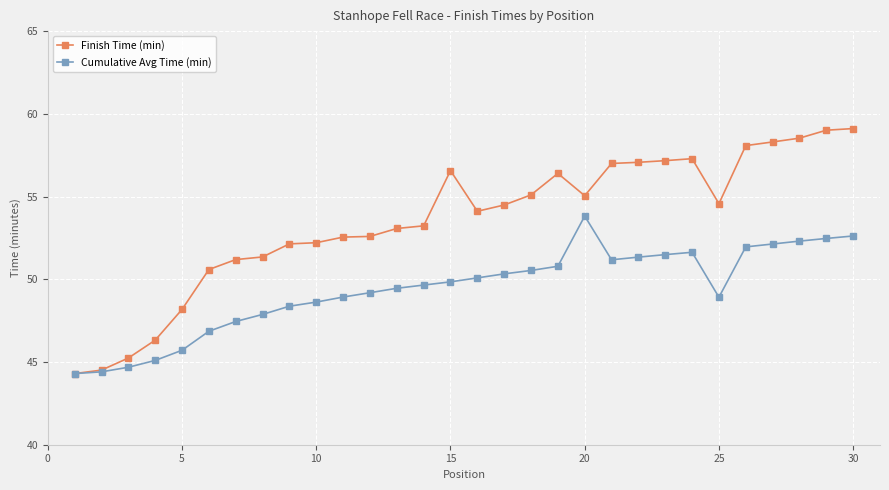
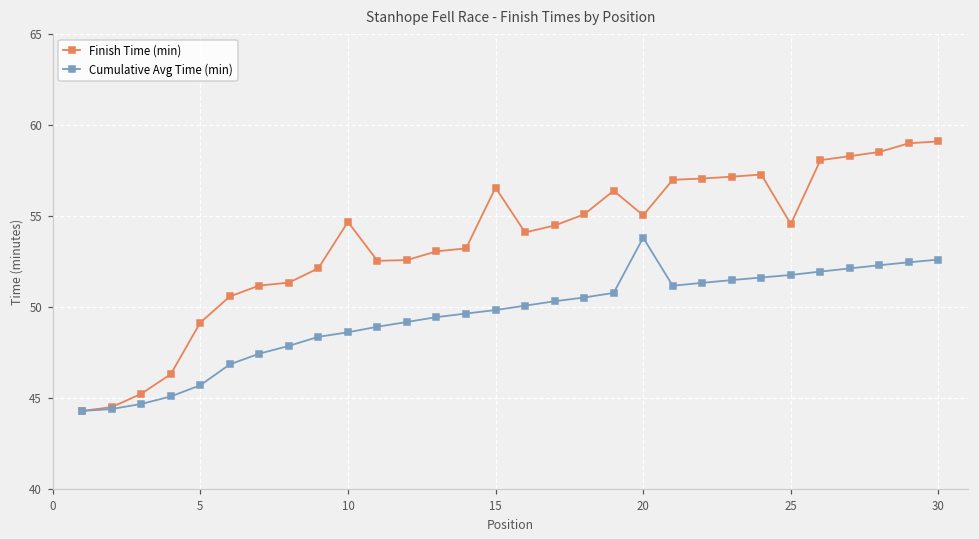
  {
    "Finish Time (min)": {
-     "5": 48.2,
-     "10": 52.2,
+     "5": 49.2,
+     "10": 54.7,
      "15": 56.6,
      "20": 55.1,
      "25": 54.6,
      "30": 59.1
    },
    "Cumulative Avg Time (min)": {
      "5": 45.7,
      "10": 48.6,
      "15": 49.8,
      "20": 53.8,
-     "25": 48.9,
+     "25": 51.8,
      "30": 52.6
    }
  }
